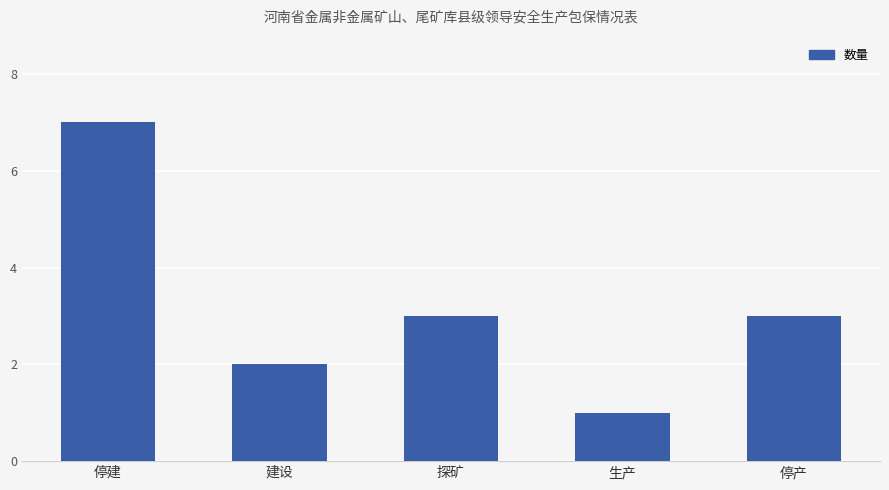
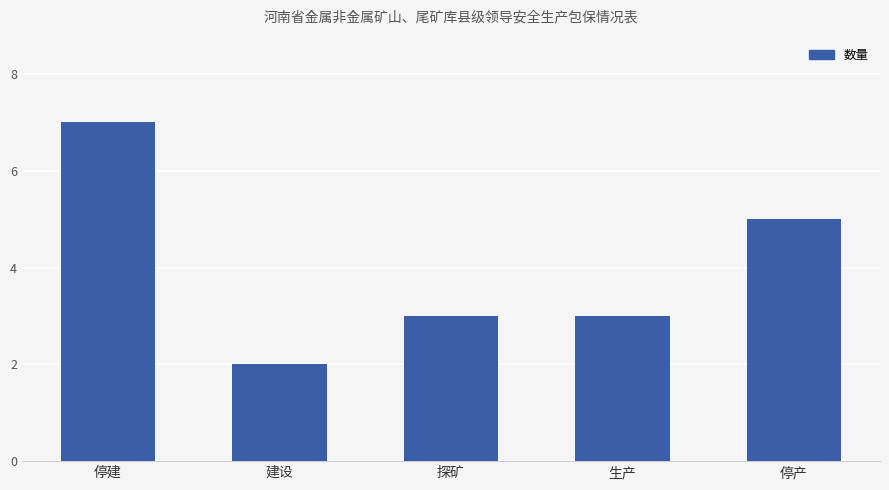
  {
    "停建": 7,
    "建设": 2,
    "探矿": 3,
-   "生产": 1,
-   "停产": 3
+   "生产": 3,
+   "停产": 5
  }
